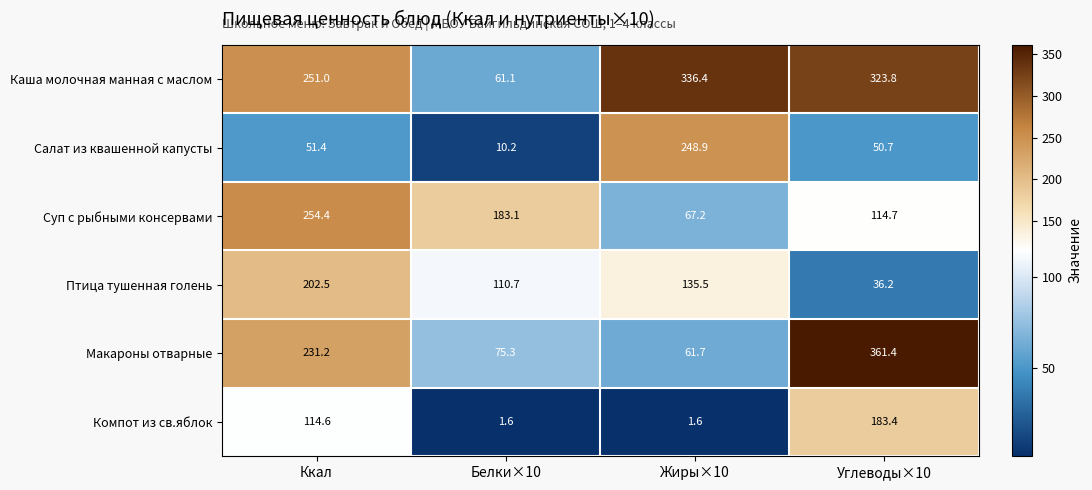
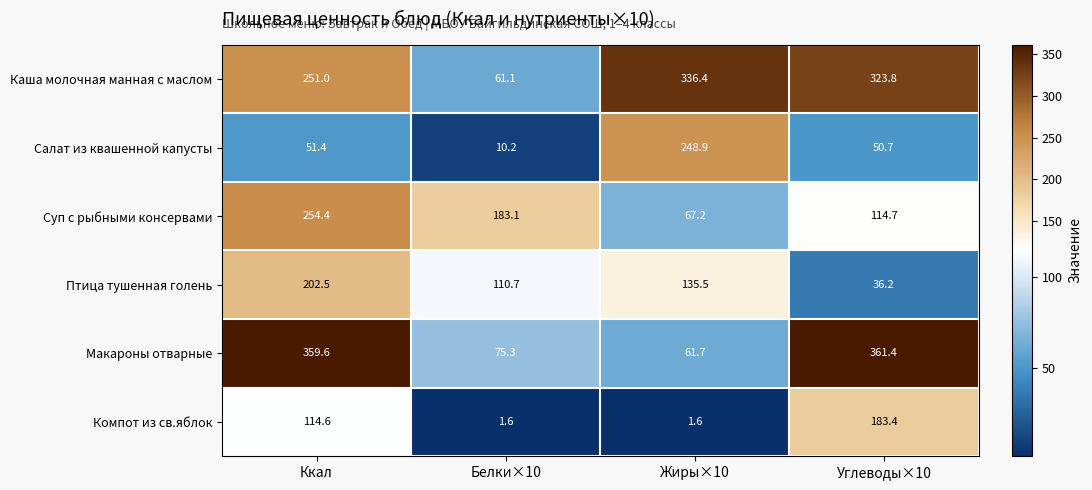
  {
    "Каша молочная манная с маслом": {
      "Ккал": 251.0,
      "Белки×10": 61.1,
      "Жиры×10": 336.4,
      "Углеводы×10": 323.8
    },
    "Салат из квашенной капусты": {
      "Ккал": 51.4,
      "Белки×10": 10.2,
      "Жиры×10": 248.9,
      "Углеводы×10": 50.7
    },
    "Суп с рыбными консервами": {
      "Ккал": 254.4,
      "Белки×10": 183.1,
      "Жиры×10": 67.2,
      "Углеводы×10": 114.7
    },
    "Птица тушенная голень": {
      "Ккал": 202.5,
      "Белки×10": 110.7,
      "Жиры×10": 135.5,
      "Углеводы×10": 36.2
    },
    "Макароны отварные": {
-     "Ккал": 231.2,
+     "Ккал": 359.6,
      "Белки×10": 75.3,
      "Жиры×10": 61.7,
      "Углеводы×10": 361.4
    },
    "Компот из св.яблок": {
      "Ккал": 114.6,
      "Белки×10": 1.6,
      "Жиры×10": 1.6,
      "Углеводы×10": 183.4
    }
  }
